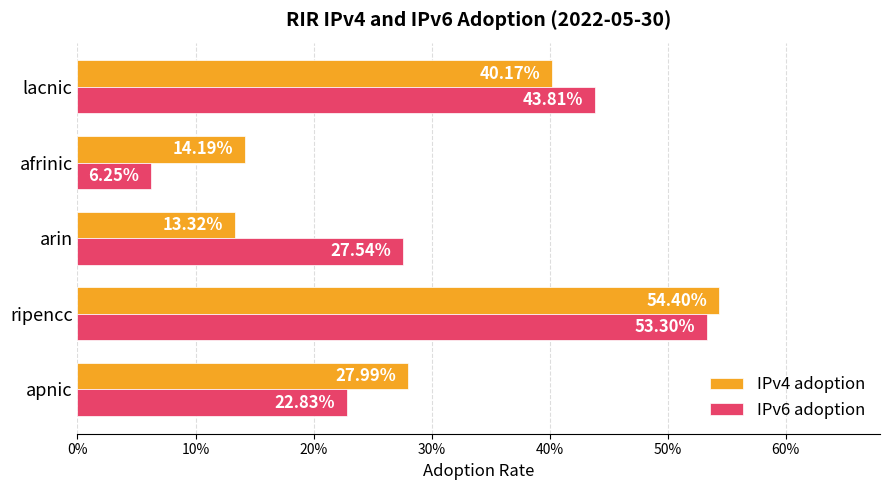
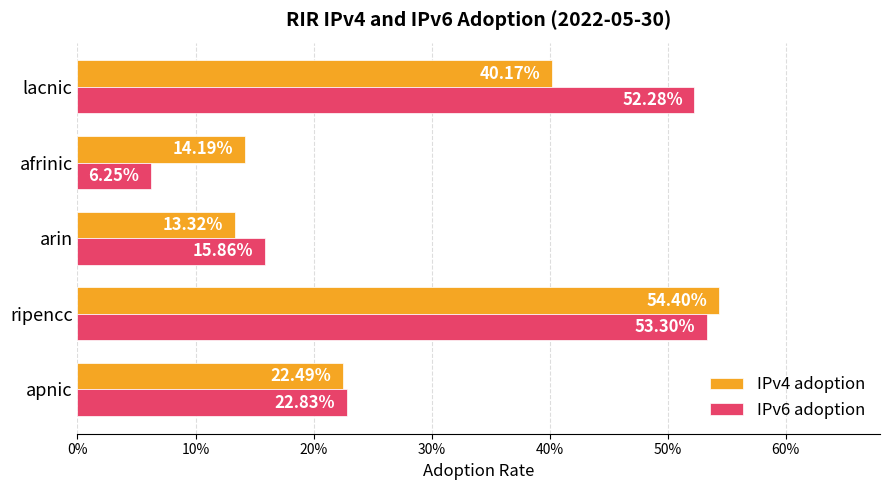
  {
    "IPv4 adoption": {
      "lacnic": "40.17%",
      "afrinic": "14.19%",
      "arin": "13.32%",
      "ripencc": "54.40%",
-     "apnic": "27.99%"
+     "apnic": "22.49%"
    },
    "IPv6 adoption": {
-     "lacnic": "43.81%",
+     "lacnic": "52.28%",
      "afrinic": "6.25%",
-     "arin": "27.54%",
+     "arin": "15.86%",
      "ripencc": "53.30%",
      "apnic": "22.83%"
    }
  }
